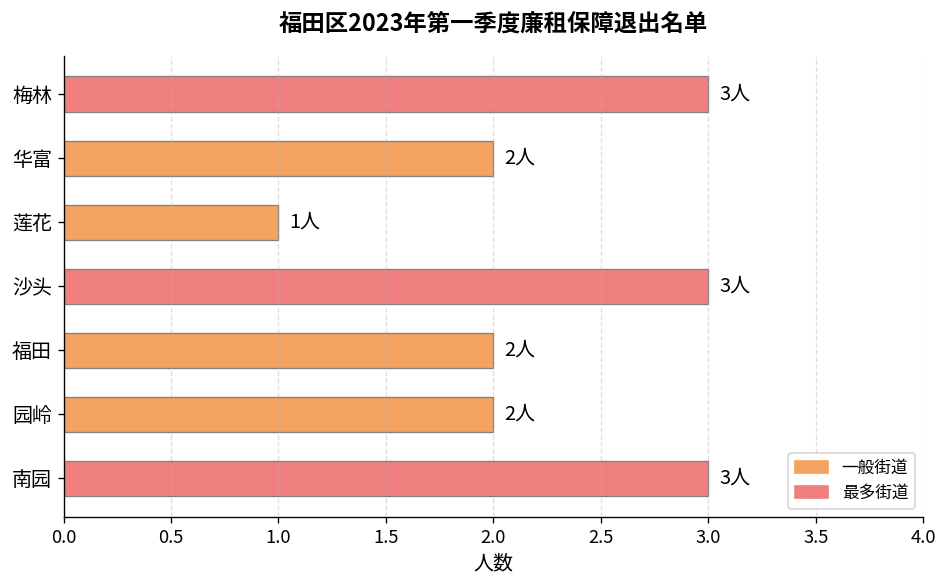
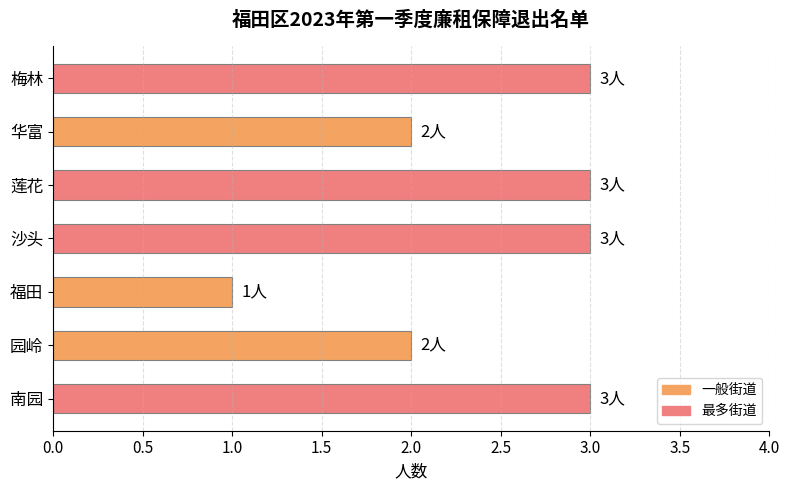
  {
    "梅林": "3人",
    "华富": "2人",
-   "莲花": "1人",
+   "莲花": "3人",
    "沙头": "3人",
-   "福田": "2人",
+   "福田": "1人",
    "园岭": "2人",
    "南园": "3人"
  }
